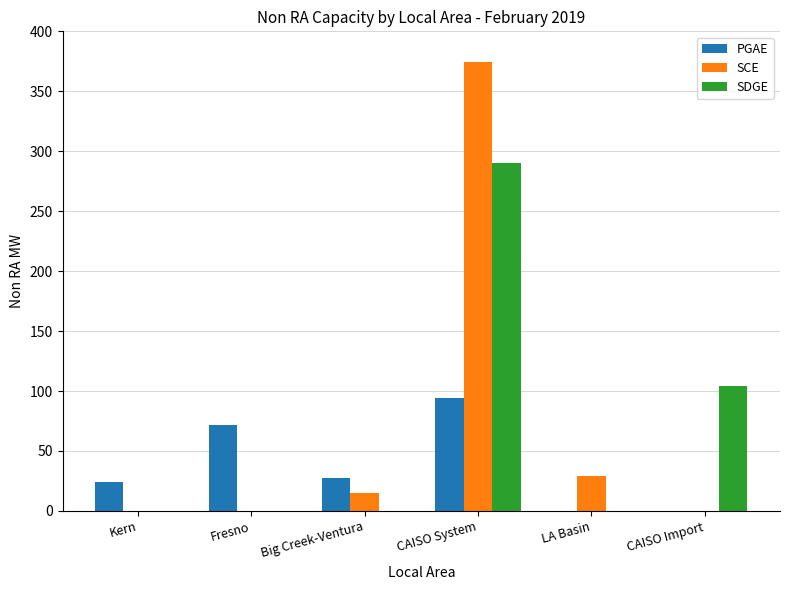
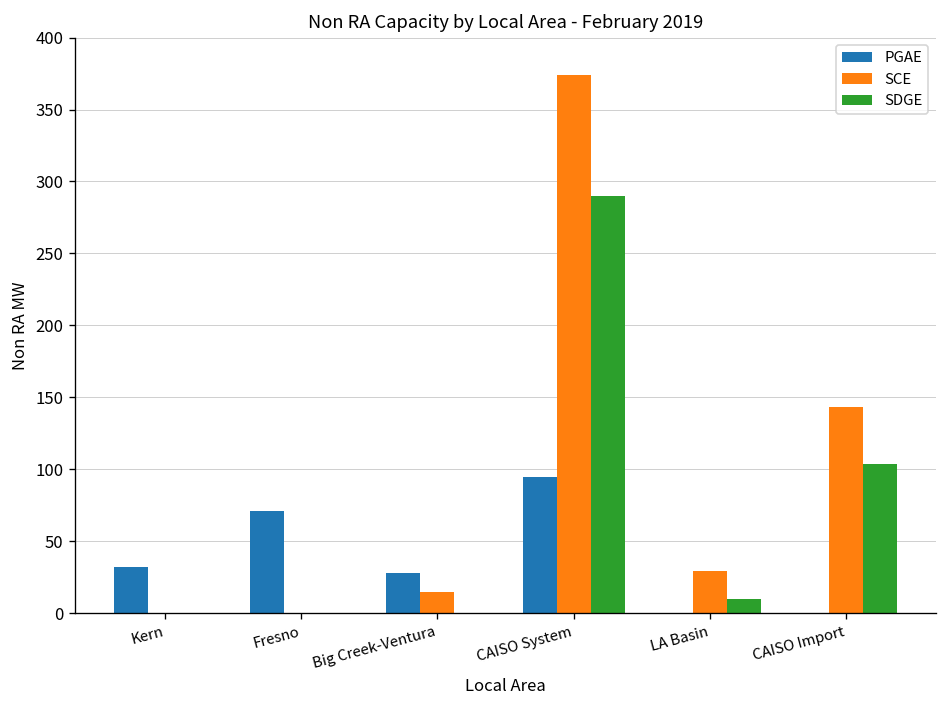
  {
    "PGAE": {
-     "Kern": 24,
+     "Kern": 32,
      "Fresno": 71,
      "Big Creek-Ventura": 28,
      "CAISO System": 95,
      "LA Basin": 0,
      "CAISO Import": 0
    },
    "SCE": {
      "Kern": 0,
      "Fresno": 0,
      "Big Creek-Ventura": 15,
      "CAISO System": 374,
      "LA Basin": 29,
-     "CAISO Import": 0
+     "CAISO Import": 143
    },
    "SDGE": {
      "Kern": 0,
      "Fresno": 0,
      "Big Creek-Ventura": 0,
      "CAISO System": 290,
-     "LA Basin": 0,
+     "LA Basin": 10,
      "CAISO Import": 104
    }
  }
